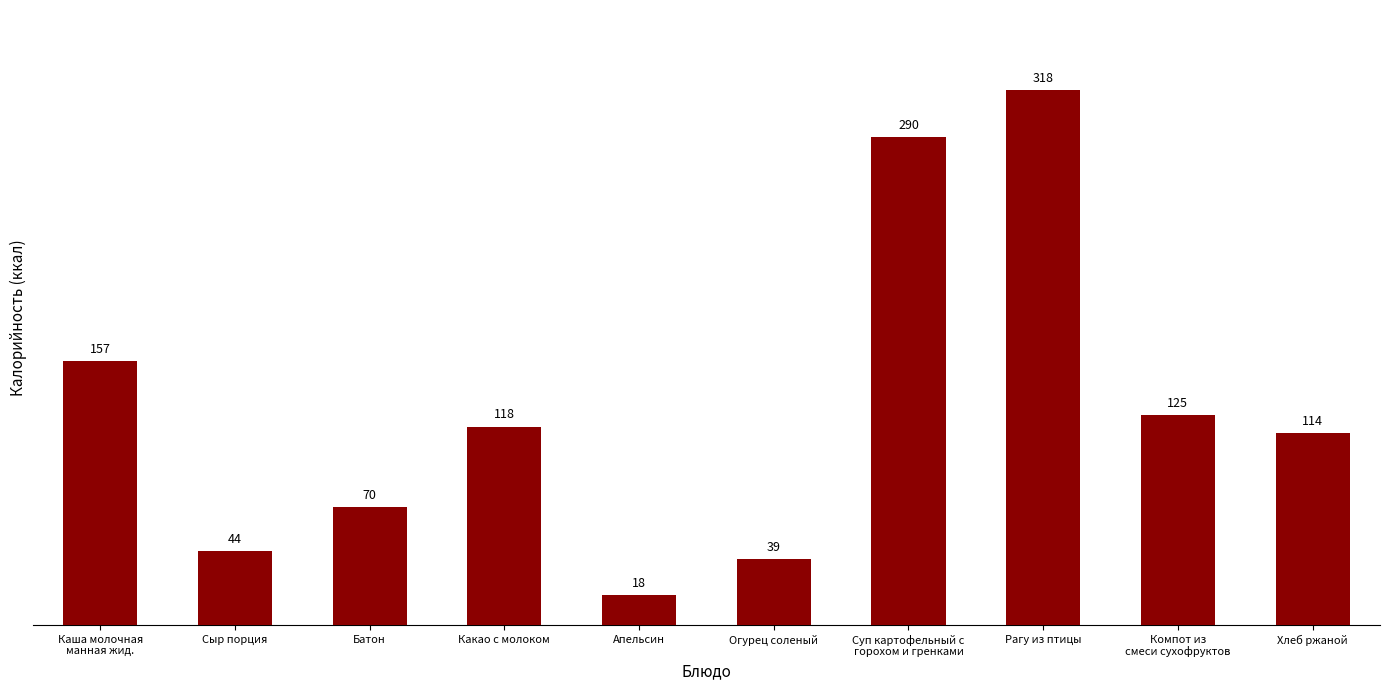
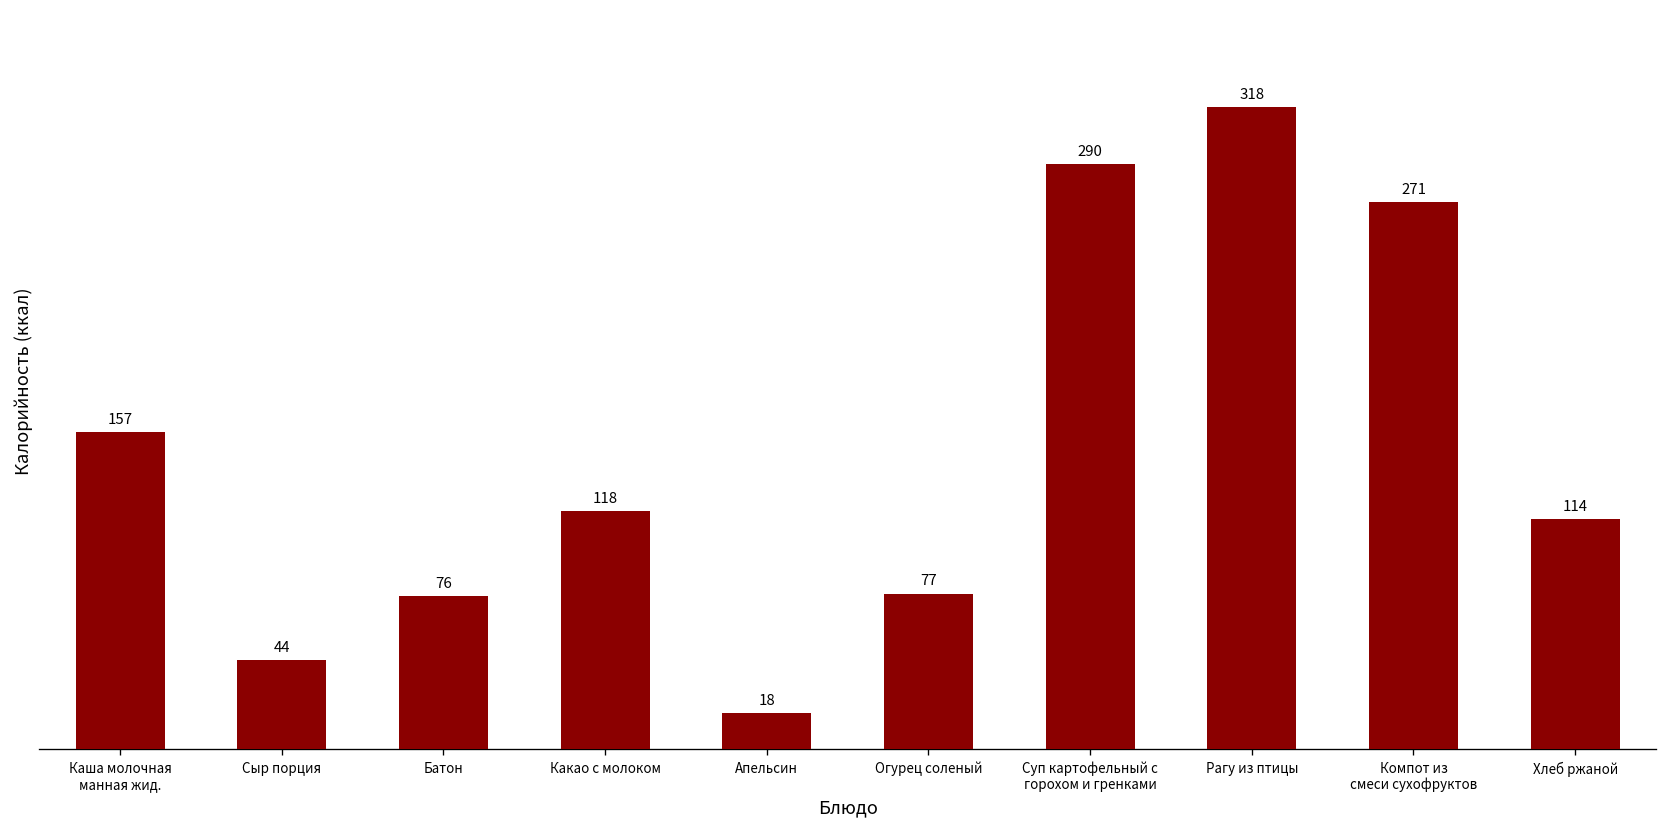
  {
    "Каша молочная манная жид.": 157,
    "Сыр порция": 44,
-   "Батон": 70,
+   "Батон": 76,
    "Какао с молоком": 118,
    "Апельсин": 18,
-   "Огурец соленый": 39,
+   "Огурец соленый": 77,
    "Суп картофельный с горохом и гренками": 290,
    "Рагу из птицы": 318,
-   "Компот из смеси сухофруктов": 125,
+   "Компот из смеси сухофруктов": 271,
    "Хлеб ржаной": 114
  }
